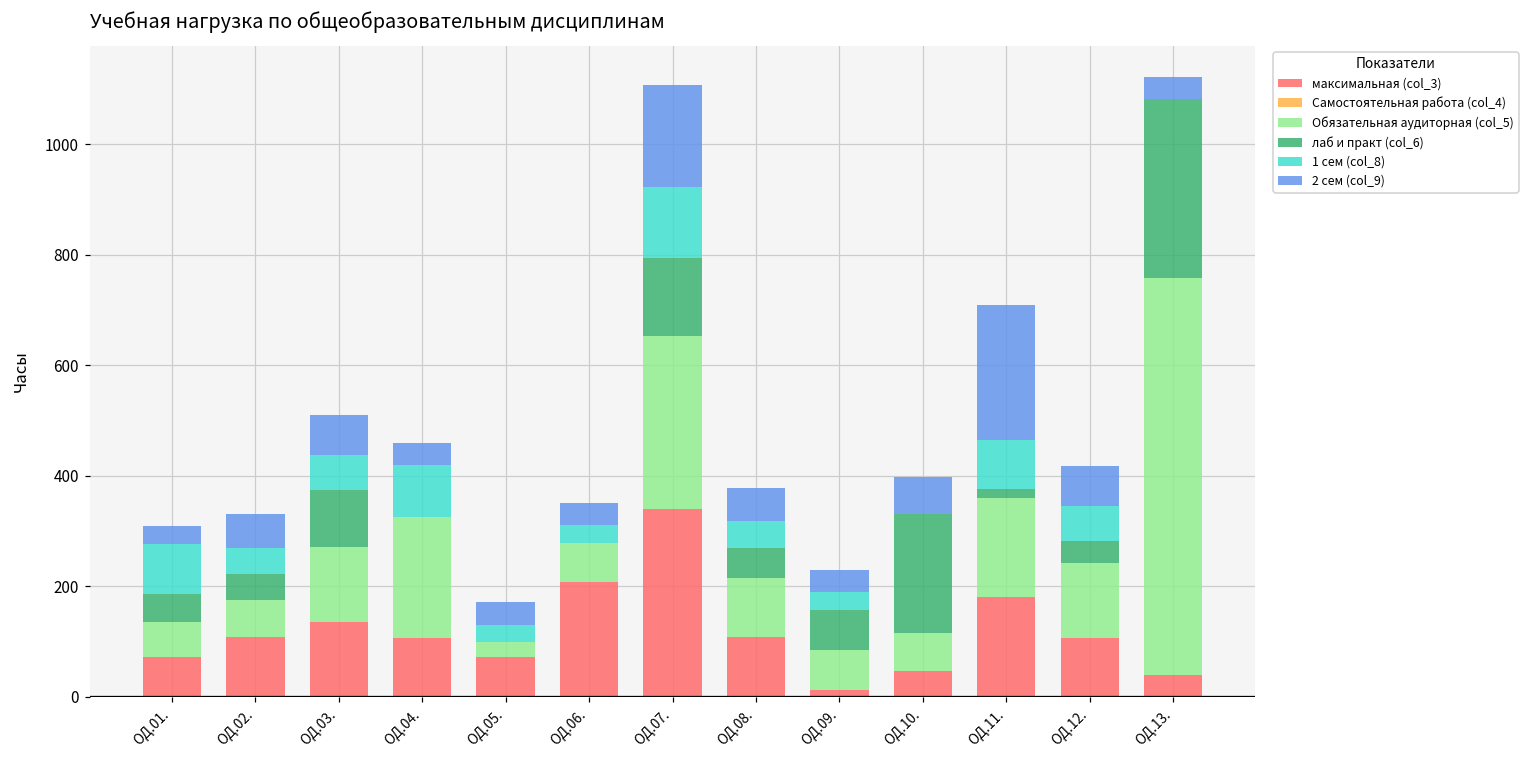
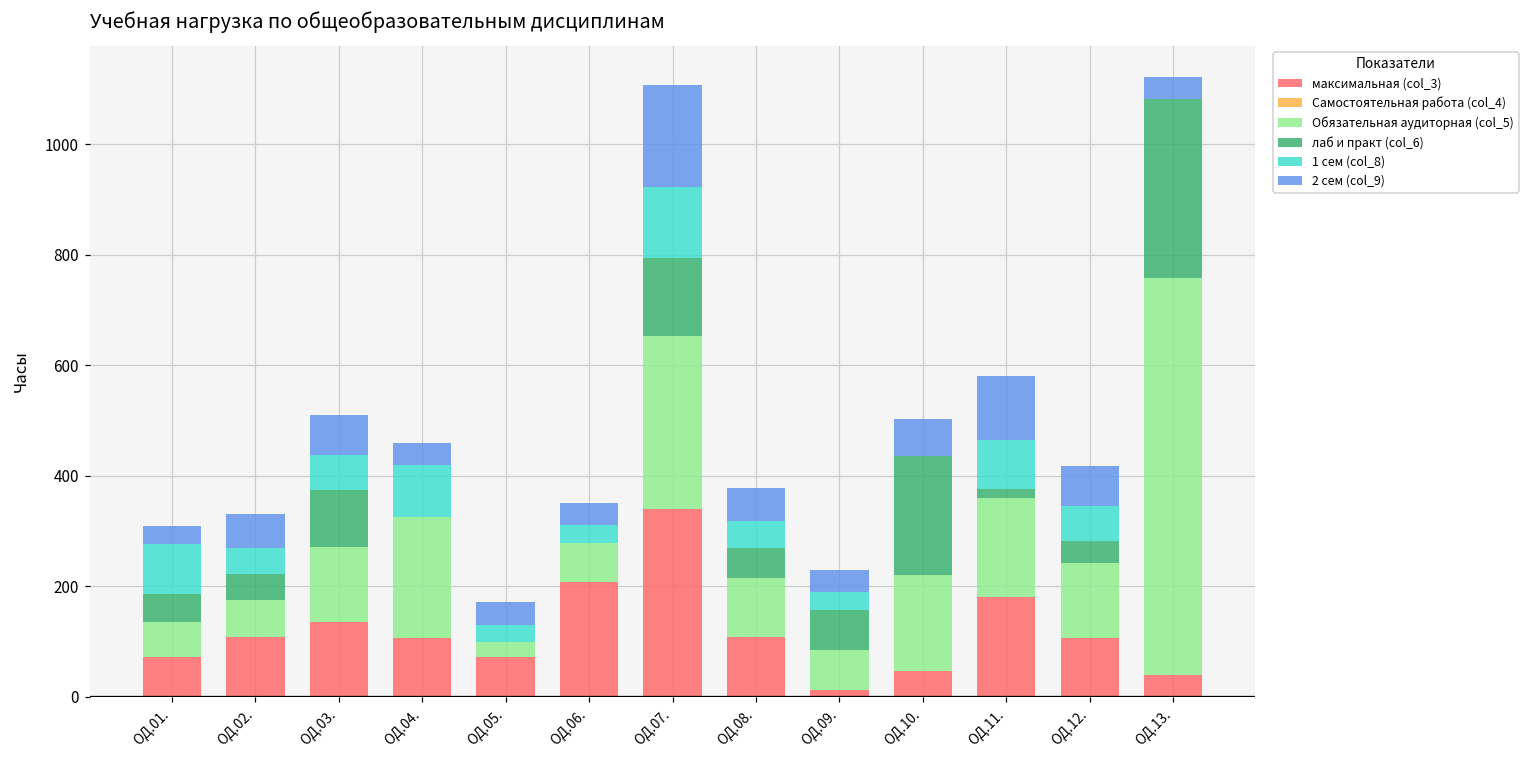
  {
    "Самостоятельная работа (col_4)": {
      "ОД.01.": 70,
      "ОД.02.": 110,
      "ОД.03.": 140,
      "ОД.04.": 110,
      "ОД.05.": 70,
      "ОД.06.": 210,
      "ОД.07.": 340,
      "ОД.08.": 110,
      "ОД.09.": 10,
      "ОД.10.": 50,
      "ОД.11.": 180,
      "ОД.12.": 110,
      "ОД.13.": 40
    },
    "Обязательная аудиторная (col_5)": {
      "ОД.01.": 60,
      "ОД.02.": 70,
      "ОД.03.": 140,
      "ОД.04.": 220,
      "ОД.05.": 30,
      "ОД.06.": 70,
      "ОД.07.": 310,
      "ОД.08.": 110,
      "ОД.09.": 70,
-     "ОД.10.": 70,
+     "ОД.10.": 170,
      "ОД.11.": 180,
      "ОД.12.": 140,
      "ОД.13.": 720
    },
    "лаб и практ (col_6)": {
      "ОД.01.": 50,
      "ОД.02.": 50,
      "ОД.03.": 100,
      "ОД.04.": 0,
      "ОД.05.": 0,
      "ОД.06.": 0,
      "ОД.07.": 140,
      "ОД.08.": 50,
      "ОД.09.": 70,
      "ОД.10.": 220,
      "ОД.11.": 20,
      "ОД.12.": 40,
      "ОД.13.": 320
    },
    "1 сем (col_8)": {
      "ОД.01.": 90,
      "ОД.02.": 50,
      "ОД.03.": 60,
      "ОД.04.": 100,
      "ОД.05.": 30,
      "ОД.06.": 30,
      "ОД.07.": 130,
      "ОД.08.": 50,
      "ОД.09.": 30,
      "ОД.10.": 0,
      "ОД.11.": 90,
      "ОД.12.": 60,
      "ОД.13.": 0
    },
    "2 сем (col_9)": {
      "ОД.01.": 30,
      "ОД.02.": 60,
      "ОД.03.": 70,
      "ОД.04.": 40,
      "ОД.05.": 40,
      "ОД.06.": 40,
      "ОД.07.": 180,
      "ОД.08.": 60,
      "ОД.09.": 40,
      "ОД.10.": 70,
-     "ОД.11.": 240,
+     "ОД.11.": 120,
      "ОД.12.": 70,
      "ОД.13.": 40
    }
  }
